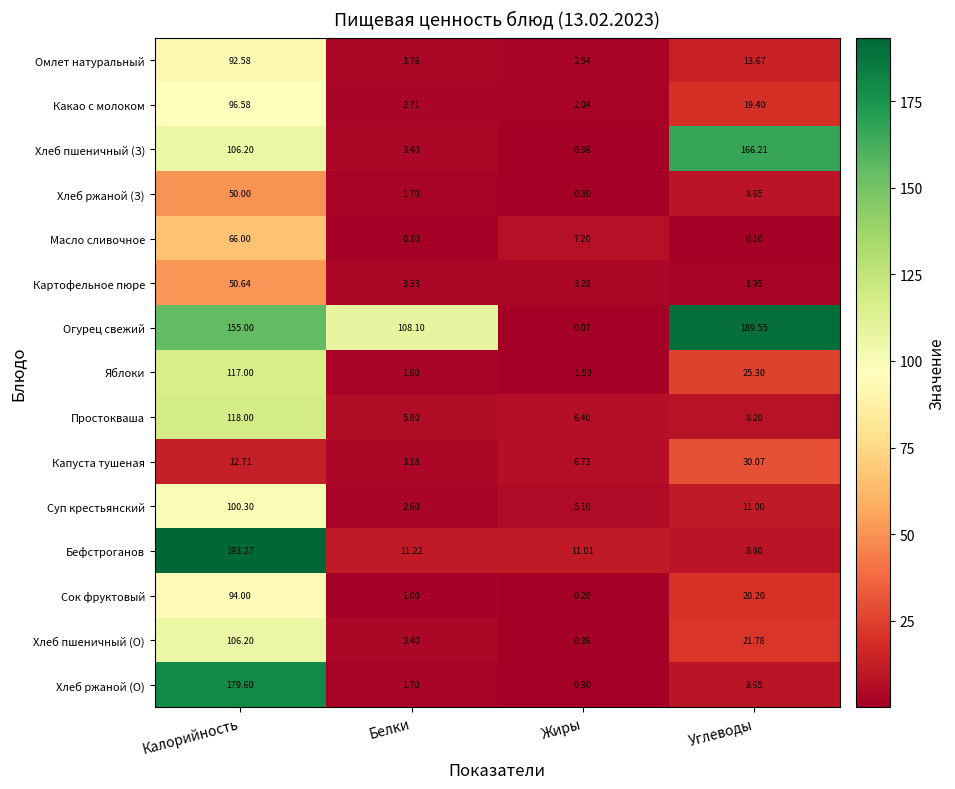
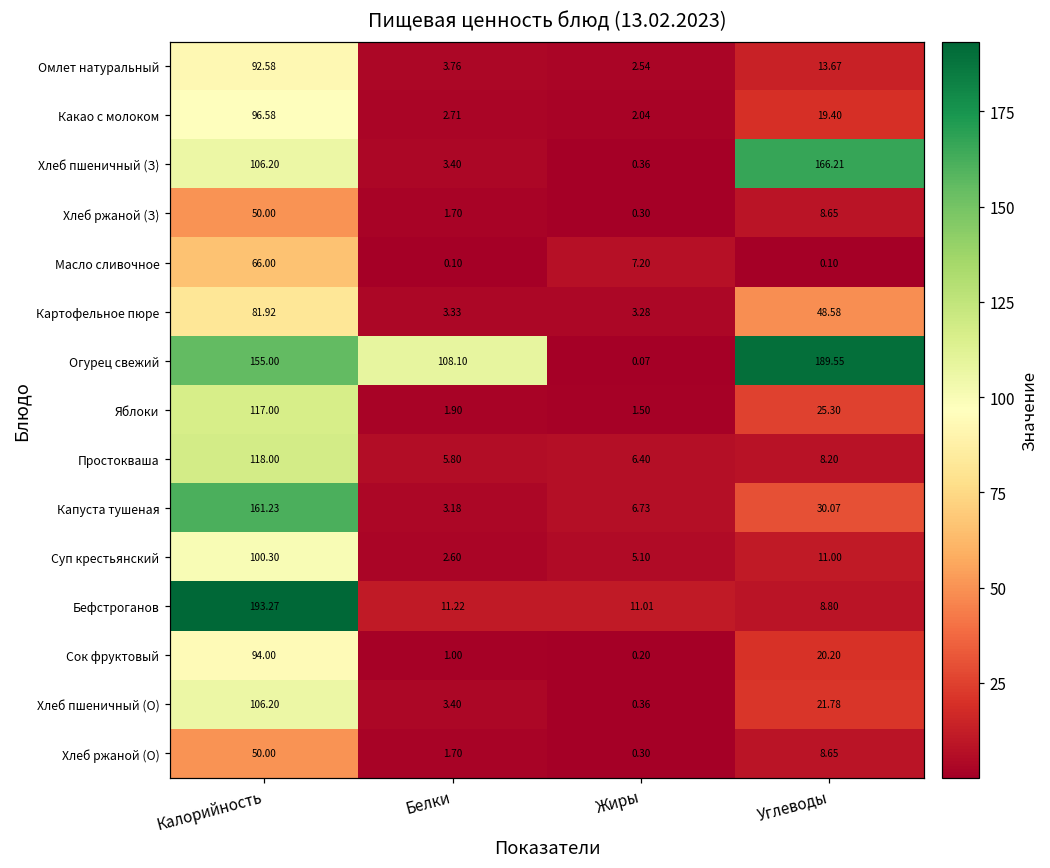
  {
    "Омлет натуральный": {
      "Калорийность": 92.58,
      "Белки": 3.76,
      "Жиры": 2.54,
      "Углеводы": 13.67
    },
    "Какао с молоком": {
      "Калорийность": 96.58,
      "Белки": 2.71,
      "Жиры": 2.04,
      "Углеводы": 19.40
    },
    "Хлеб пшеничный (З)": {
      "Калорийность": 106.20,
      "Белки": 3.40,
      "Жиры": 0.36,
      "Углеводы": 166.21
    },
    "Хлеб ржаной (З)": {
      "Калорийность": 50.00,
      "Белки": 1.70,
      "Жиры": 0.30,
      "Углеводы": 8.65
    },
    "Масло сливочное": {
      "Калорийность": 66.00,
      "Белки": 0.10,
      "Жиры": 7.20,
      "Углеводы": 0.10
    },
    "Картофельное пюре": {
-     "Калорийность": 50.64,
+     "Калорийность": 81.92,
      "Белки": 3.33,
      "Жиры": 3.28,
-     "Углеводы": 1.95
+     "Углеводы": 48.58
    },
    "Огурец свежий": {
      "Калорийность": 155.00,
      "Белки": 108.10,
      "Жиры": 0.07,
      "Углеводы": 189.55
    },
    "Яблоки": {
      "Калорийность": 117.00,
      "Белки": 1.90,
      "Жиры": 1.50,
      "Углеводы": 25.30
    },
    "Простокваша": {
      "Калорийность": 118.00,
      "Белки": 5.80,
      "Жиры": 6.40,
      "Углеводы": 8.20
    },
    "Капуста тушеная": {
-     "Калорийность": 12.71,
+     "Калорийность": 161.23,
      "Белки": 3.18,
      "Жиры": 6.73,
      "Углеводы": 30.07
    },
    "Суп крестьянский": {
      "Калорийность": 100.30,
      "Белки": 2.60,
      "Жиры": 5.10,
      "Углеводы": 11.00
    },
    "Бефстроганов": {
      "Калорийность": 193.27,
      "Белки": 11.22,
      "Жиры": 11.01,
      "Углеводы": 8.80
    },
    "Сок фруктовый": {
      "Калорийность": 94.00,
      "Белки": 1.00,
      "Жиры": 0.20,
      "Углеводы": 20.20
    },
    "Хлеб пшеничный (О)": {
      "Калорийность": 106.20,
      "Белки": 3.40,
      "Жиры": 0.36,
      "Углеводы": 21.78
    },
    "Хлеб ржаной (О)": {
-     "Калорийность": 179.60,
+     "Калорийность": 50.00,
      "Белки": 1.70,
      "Жиры": 0.30,
      "Углеводы": 8.65
    }
  }
